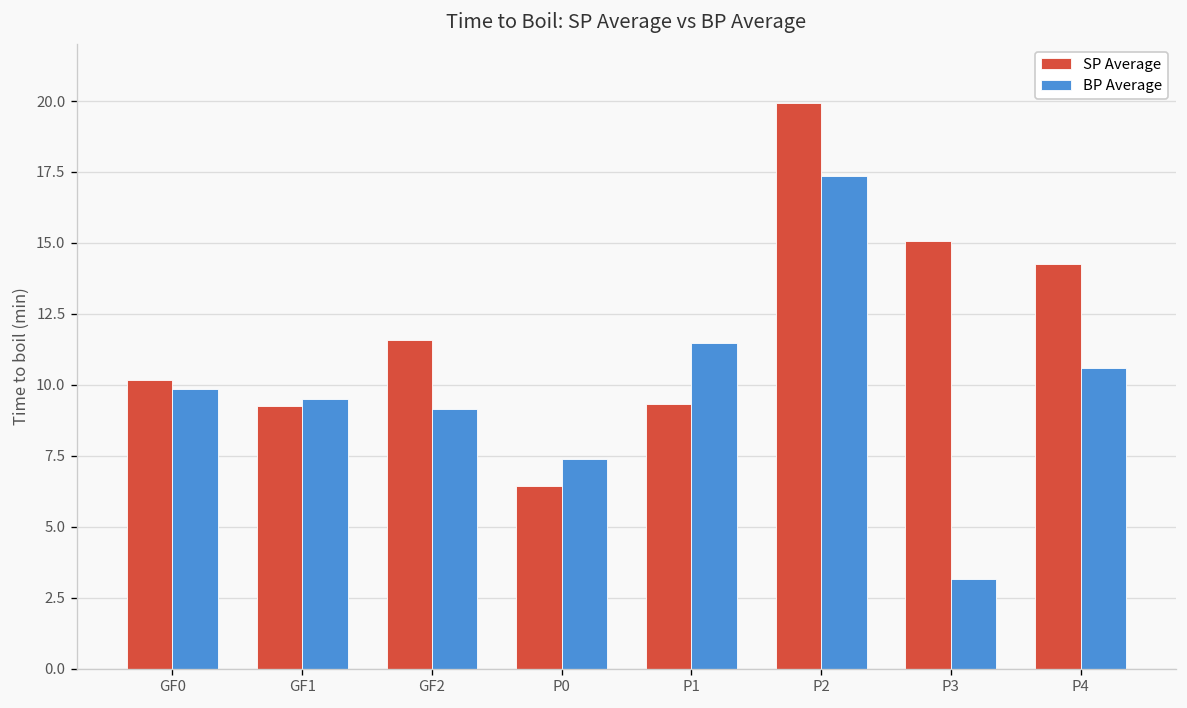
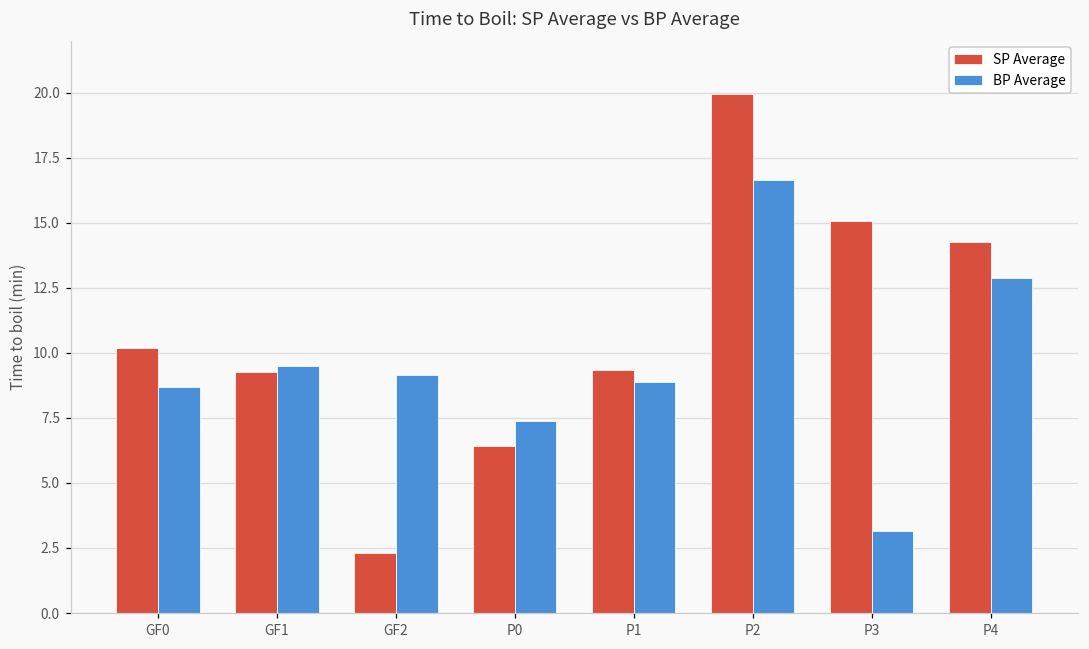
  {
    "SP Average": {
      "GF0": 10.2,
      "GF1": 9.3,
-     "GF2": 11.6,
+     "GF2": 2.3,
      "P0": 6.4,
      "P1": 9.3,
      "P2": 19.9,
      "P3": 15.1,
      "P4": 14.3
    },
    "BP Average": {
-     "GF0": 9.9,
+     "GF0": 8.7,
      "GF1": 9.5,
      "GF2": 9.1,
      "P0": 7.4,
-     "P1": 11.5,
-     "P2": 17.3,
+     "P1": 8.9,
+     "P2": 16.6,
      "P3": 3.2,
-     "P4": 10.6
+     "P4": 12.9
    }
  }
